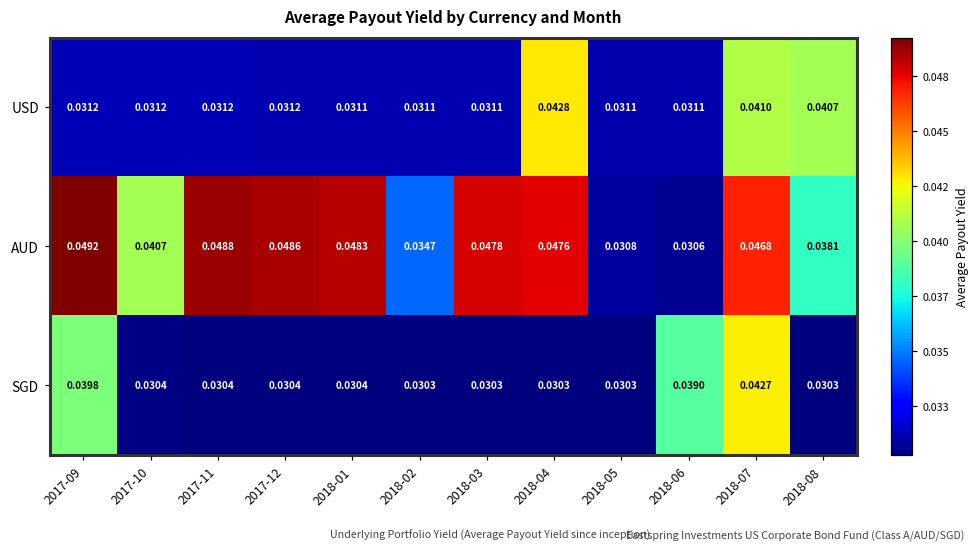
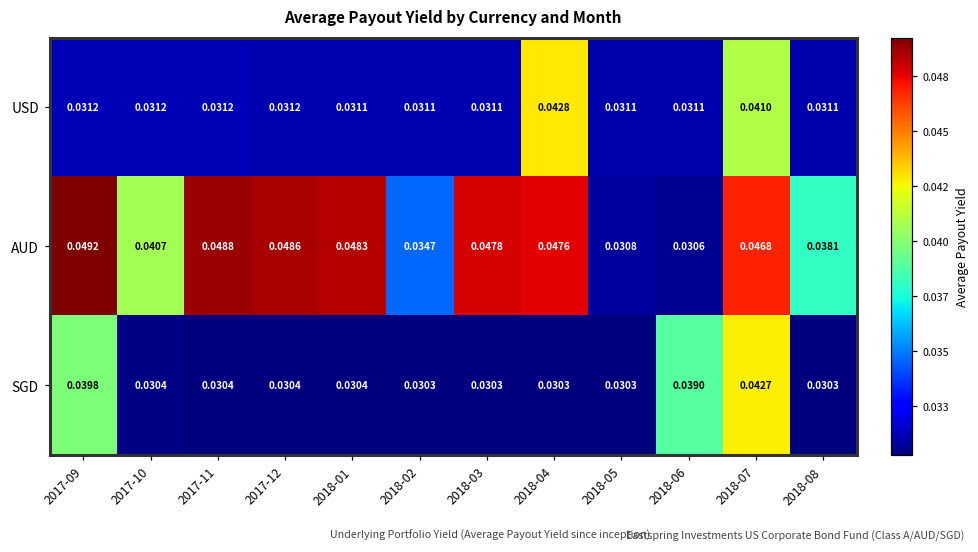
  {
    "USD": {
      "2017-09": 0.0312,
      "2017-10": 0.0312,
      "2017-11": 0.0312,
      "2017-12": 0.0312,
      "2018-01": 0.0311,
      "2018-02": 0.0311,
      "2018-03": 0.0311,
      "2018-04": 0.0428,
      "2018-05": 0.0311,
      "2018-06": 0.0311,
      "2018-07": 0.0410,
-     "2018-08": 0.0407
+     "2018-08": 0.0311
    },
    "AUD": {
      "2017-09": 0.0492,
      "2017-10": 0.0407,
      "2017-11": 0.0488,
      "2017-12": 0.0486,
      "2018-01": 0.0483,
      "2018-02": 0.0347,
      "2018-03": 0.0478,
      "2018-04": 0.0476,
      "2018-05": 0.0308,
      "2018-06": 0.0306,
      "2018-07": 0.0468,
      "2018-08": 0.0381
    },
    "SGD": {
      "2017-09": 0.0398,
      "2017-10": 0.0304,
      "2017-11": 0.0304,
      "2017-12": 0.0304,
      "2018-01": 0.0304,
      "2018-02": 0.0303,
      "2018-03": 0.0303,
      "2018-04": 0.0303,
      "2018-05": 0.0303,
      "2018-06": 0.0390,
      "2018-07": 0.0427,
      "2018-08": 0.0303
    }
  }
